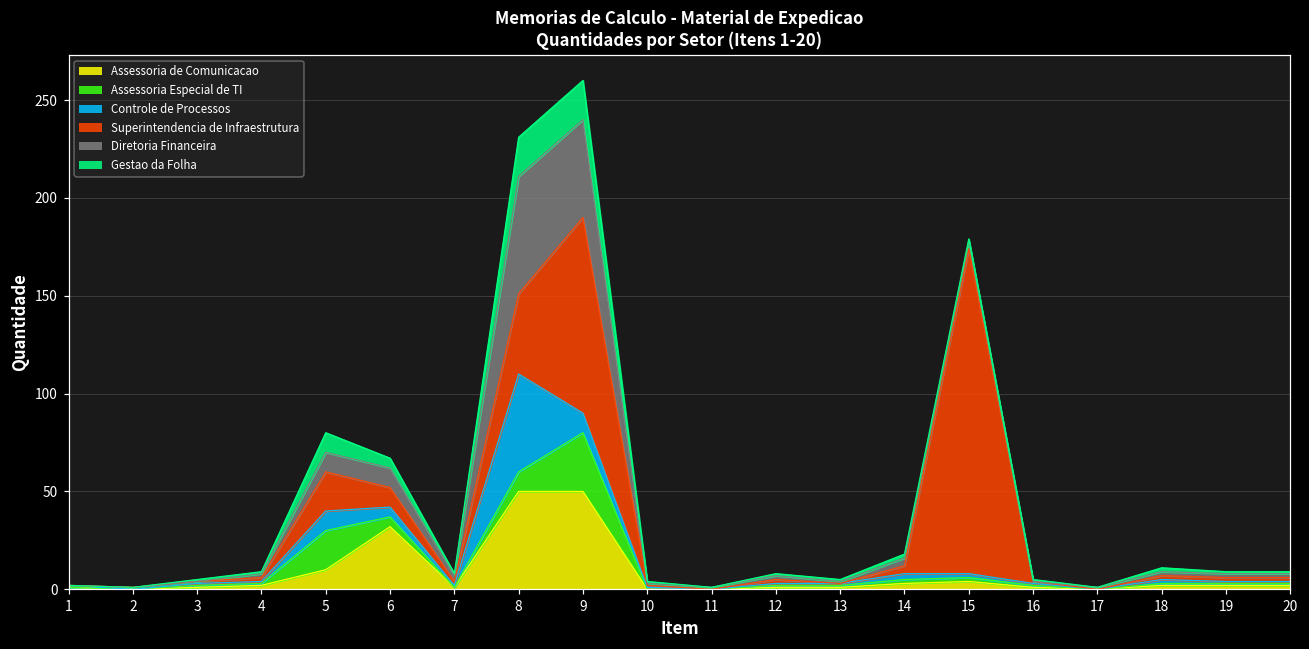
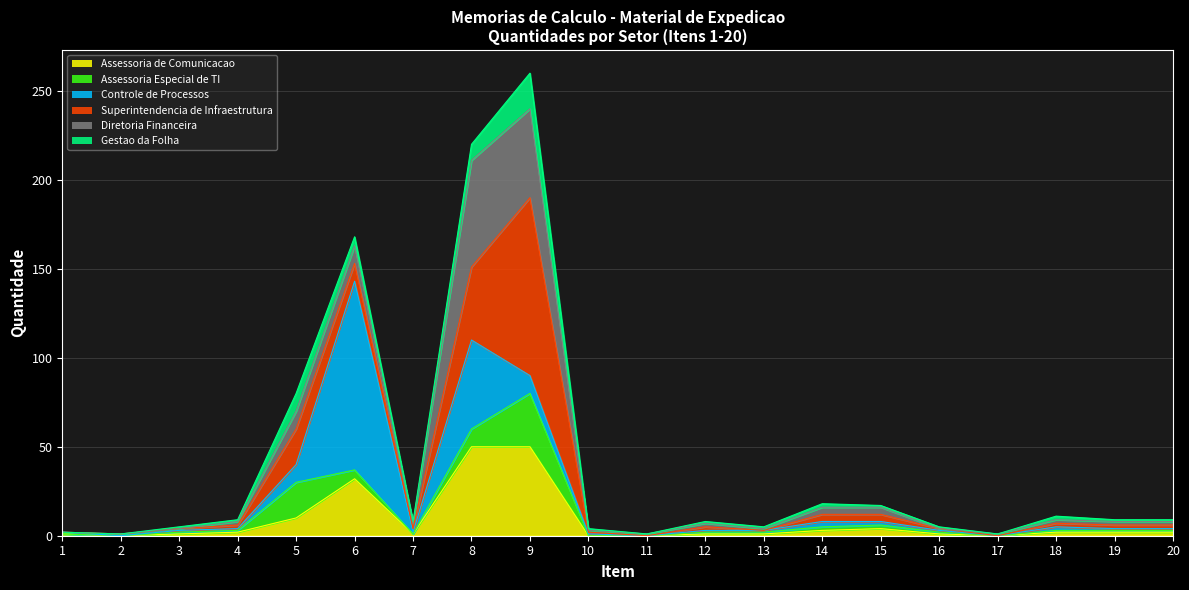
  {
    "Assessoria de Comunicacao": {
      "5": 10,
      "6": 32,
      "8": 50,
      "9": 50,
      "14": 3,
      "15": 4
    },
    "Assessoria Especial de TI": {
      "5": 20,
      "6": 5,
      "8": 10,
      "9": 30,
      "14": 2,
      "15": 2
    },
    "Controle de Processos": {
      "5": 10,
-     "6": 5,
+     "6": 106,
      "8": 50,
      "9": 10,
      "14": 3,
      "15": 2,
      "18": 2
    },
    "Superintendencia de Infraestrutura": {
      "4": 2,
      "5": 20,
      "6": 10,
      "7": 2,
      "8": 41,
      "9": 100,
      "12": 2,
      "14": 4,
-     "15": 166,
+     "15": 4,
      "18": 2,
      "19": 2,
      "20": 2
    },
    "Diretoria Financeira": {
      "5": 10,
      "6": 10,
      "8": 60,
      "9": 50,
      "14": 4,
      "18": 2
    },
    "Gestao da Folha": {
      "5": 10,
      "6": 5,
-     "8": 20,
+     "8": 9,
      "9": 20,
      "14": 2,
      "18": 2
    }
  }
